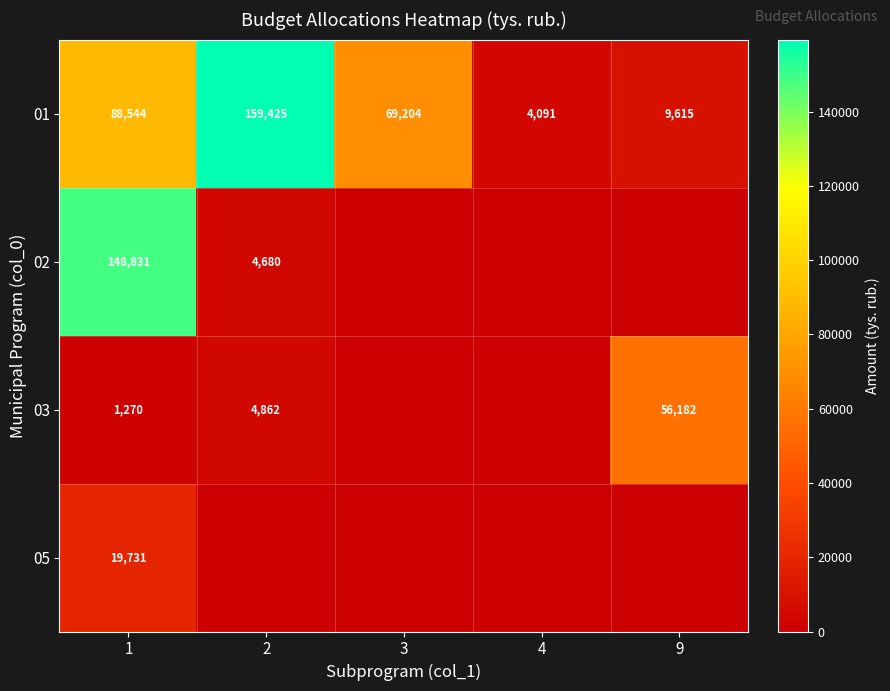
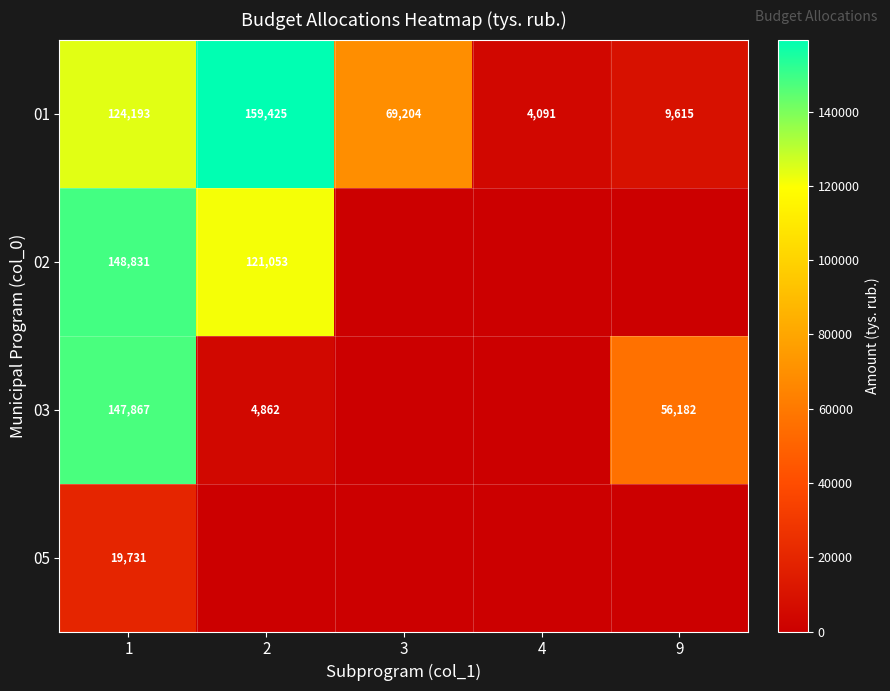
  {
    "01": {
-     "1": "88,544",
+     "1": "124,193",
      "2": "159,425",
      "3": "69,204",
      "4": "4,091",
      "9": "9,615"
    },
    "02": {
      "1": "148,831",
-     "2": "4,680"
+     "2": "121,053"
    },
    "03": {
-     "1": "1,270",
+     "1": "147,867",
      "2": "4,862",
      "9": "56,182"
    },
    "05": {
      "1": "19,731"
    }
  }
